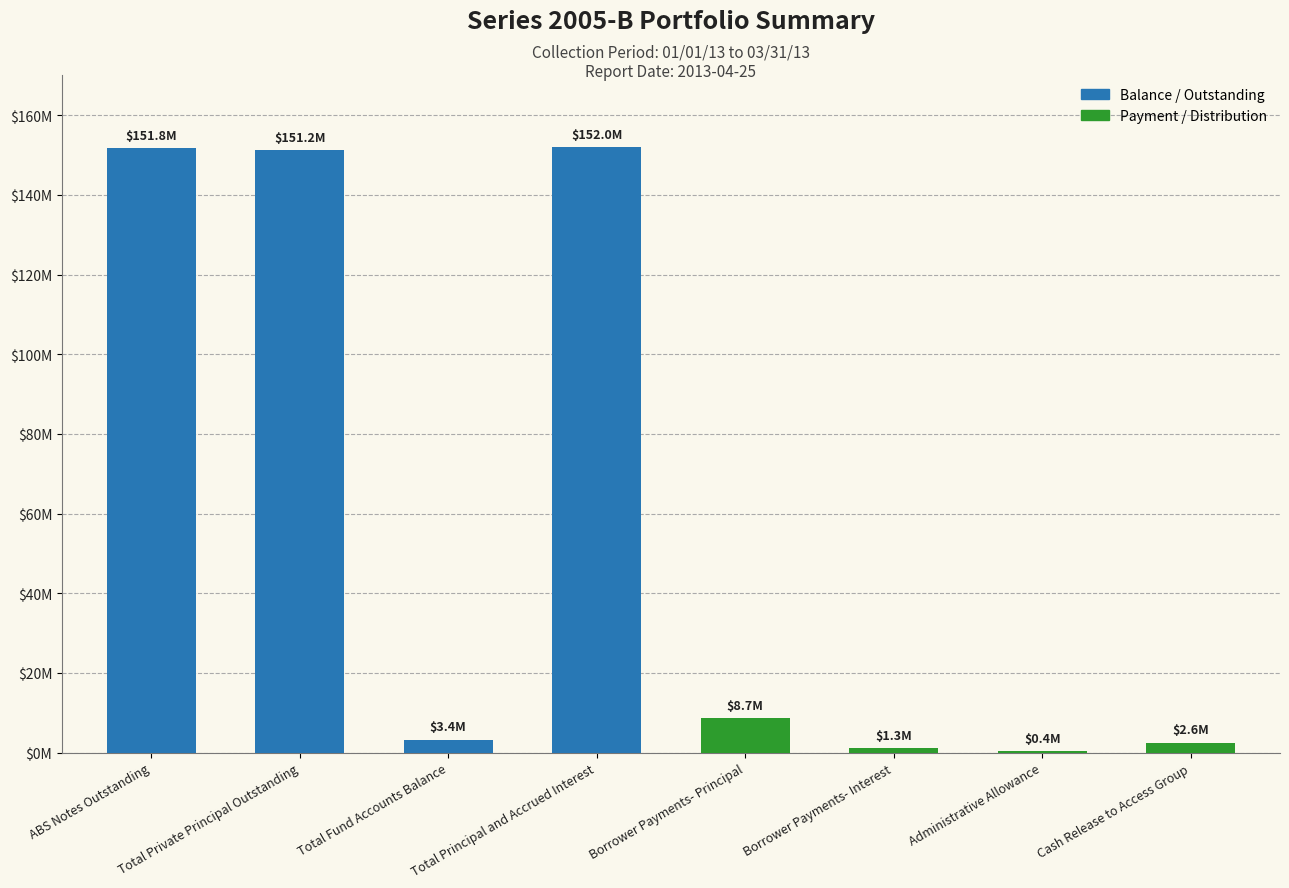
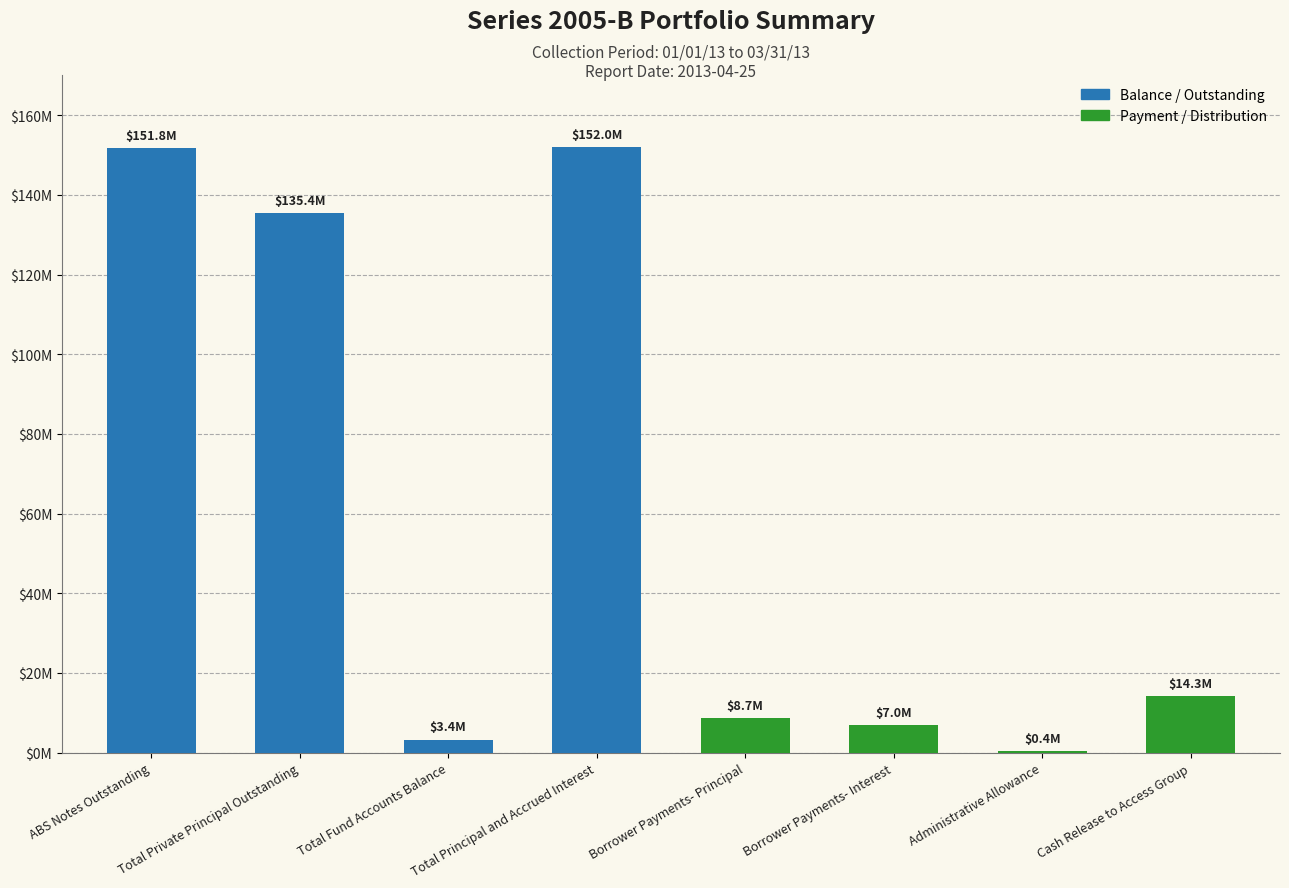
  {
    "ABS Notes Outstanding": "$151.8M",
-   "Total Private Principal Outstanding": "$151.2M",
+   "Total Private Principal Outstanding": "$135.4M",
    "Total Fund Accounts Balance": "$3.4M",
    "Total Principal and Accrued Interest": "$152.0M",
    "Borrower Payments- Principal": "$8.7M",
-   "Borrower Payments- Interest": "$1.3M",
+   "Borrower Payments- Interest": "$7.0M",
    "Administrative Allowance": "$0.4M",
-   "Cash Release to Access Group": "$2.6M"
+   "Cash Release to Access Group": "$14.3M"
  }
